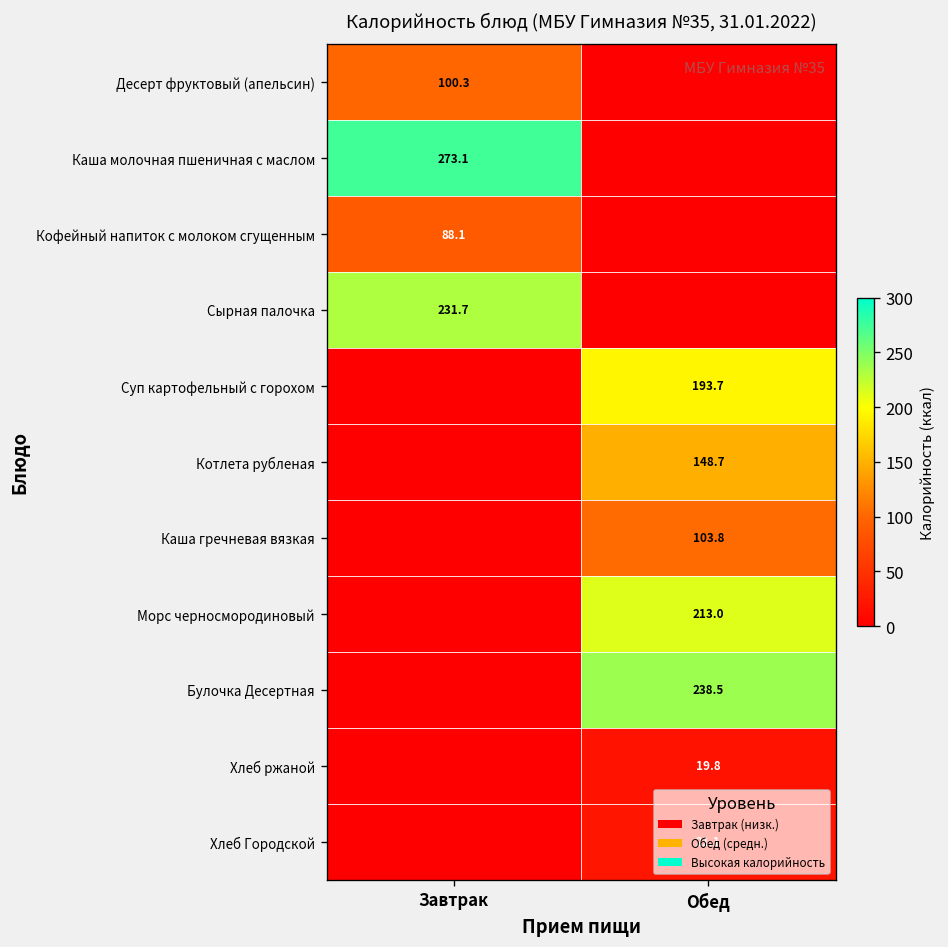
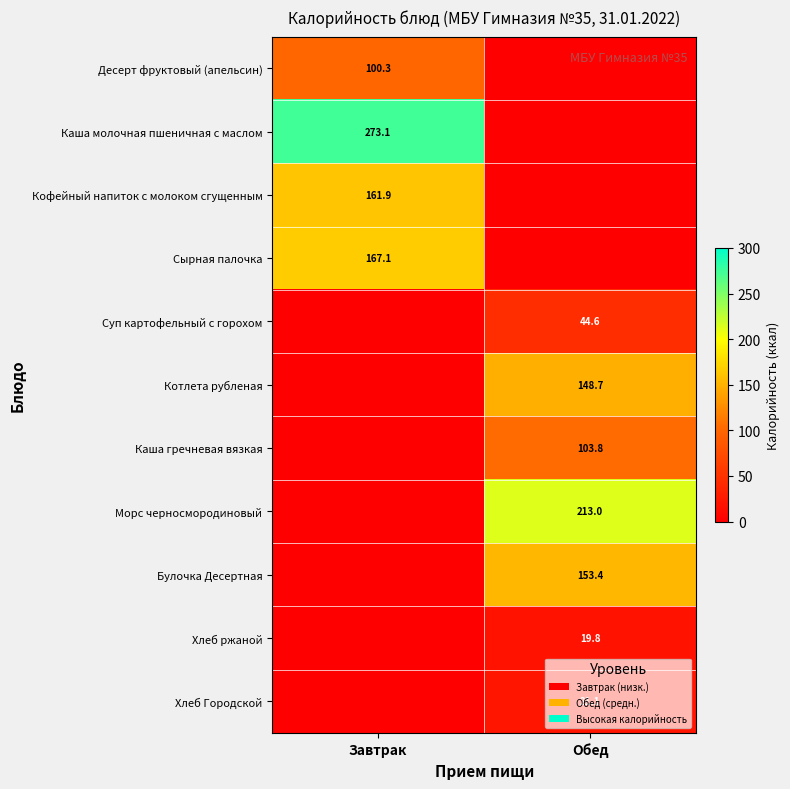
  {
    "Десерт фруктовый (апельсин)": {
      "Завтрак": 100.3,
      "Обед": 35
    },
    "Каша молочная пшеничная с маслом": {
      "Завтрак": 273.1
    },
    "Кофейный напиток с молоком сгущенным": {
-     "Завтрак": 88.1
+     "Завтрак": 161.9
    },
    "Сырная палочка": {
-     "Завтрак": 231.7
+     "Завтрак": 167.1
    },
    "Суп картофельный с горохом": {
-     "Обед": 193.7
+     "Обед": 44.6
    },
    "Котлета рубленая": {
      "Обед": 148.7
    },
    "Каша гречневая вязкая": {
      "Обед": 103.8
    },
    "Морс черносмородиновый": {
      "Обед": 213.0
    },
    "Булочка Десертная": {
-     "Обед": 238.5
+     "Обед": 153.4
    },
    "Хлеб ржаной": {
      "Обед": 19.8
    }
  }
